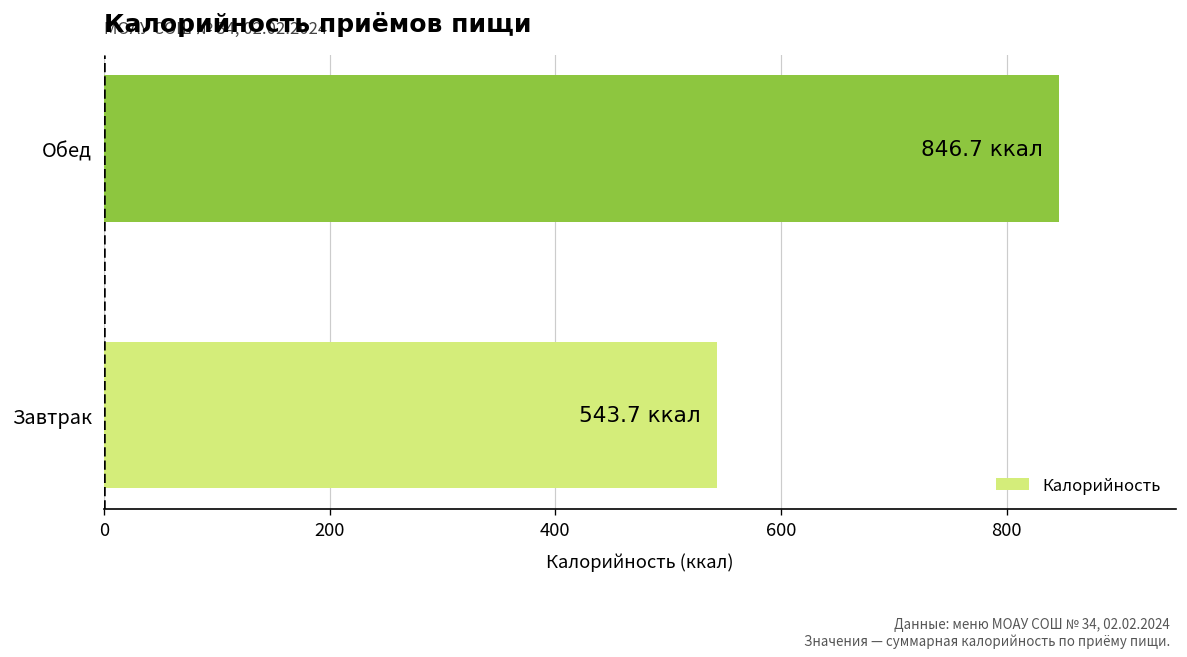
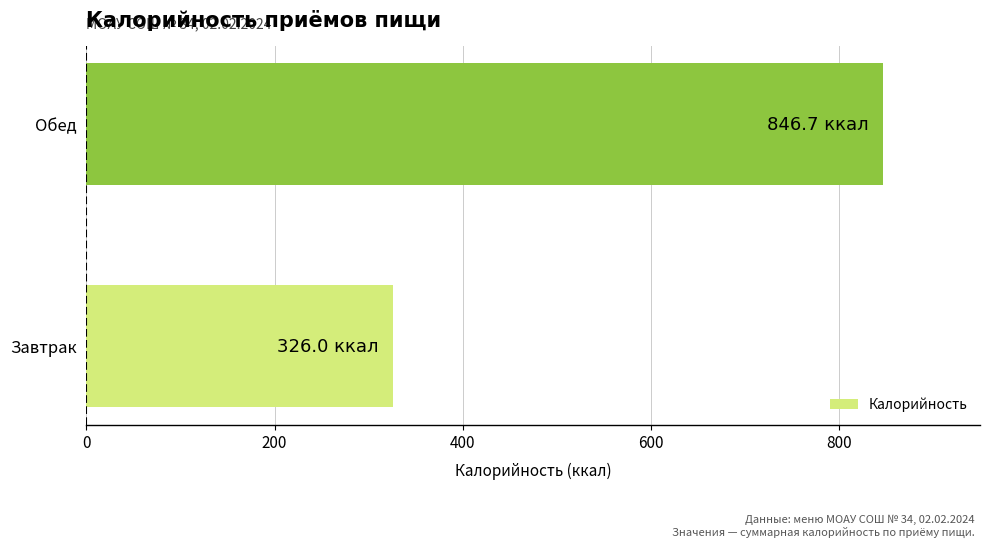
  {
    "Обед": 846.7,
-   "Завтрак": 543.7
+   "Завтрак": 326.0
  }
